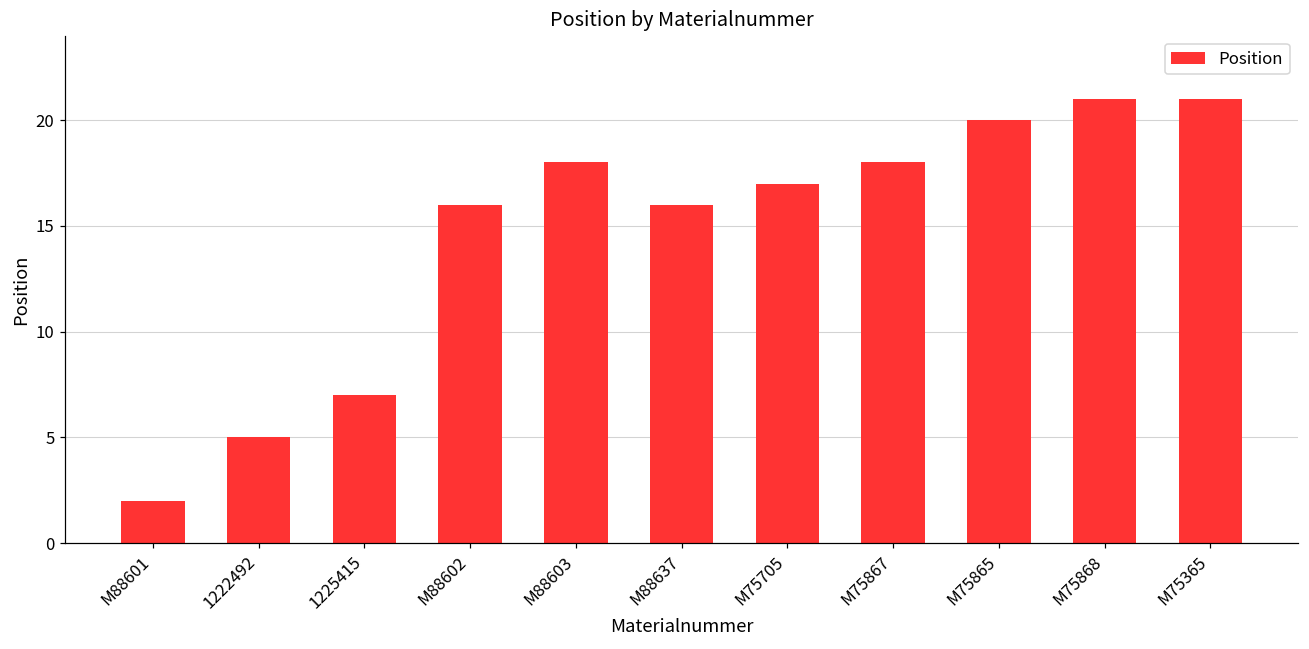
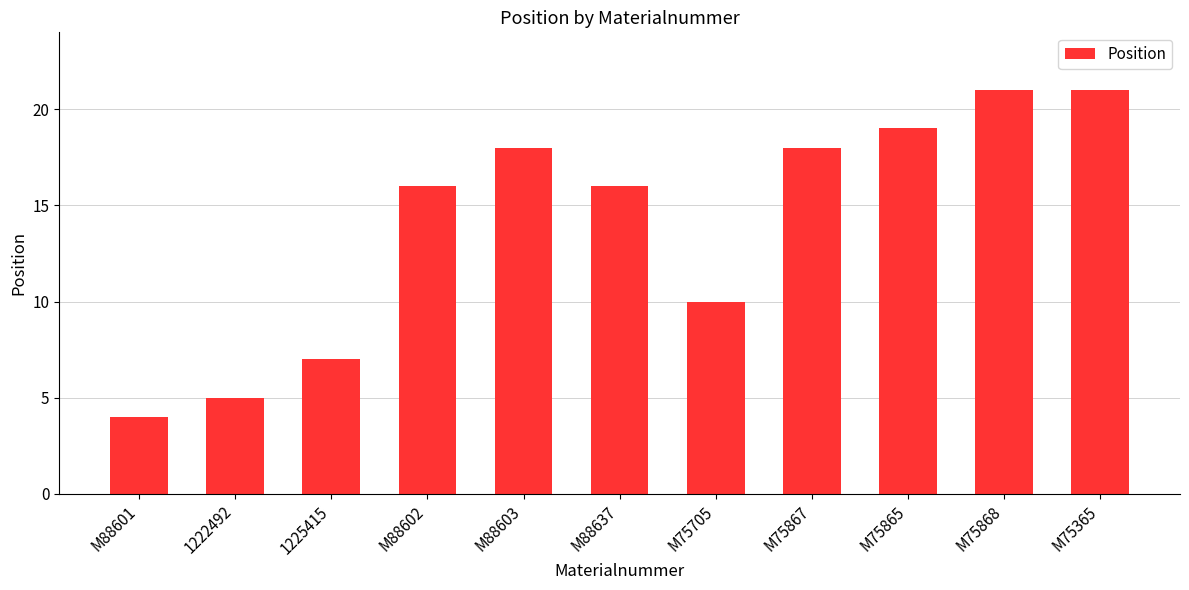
  {
-   "M88601": 2,
+   "M88601": 4,
    "1222492": 5,
    "1225415": 7,
    "M88602": 16,
    "M88603": 18,
    "M88637": 16,
-   "M75705": 17,
+   "M75705": 10,
    "M75867": 18,
-   "M75865": 20,
+   "M75865": 19,
    "M75868": 21,
    "M75365": 21
  }
